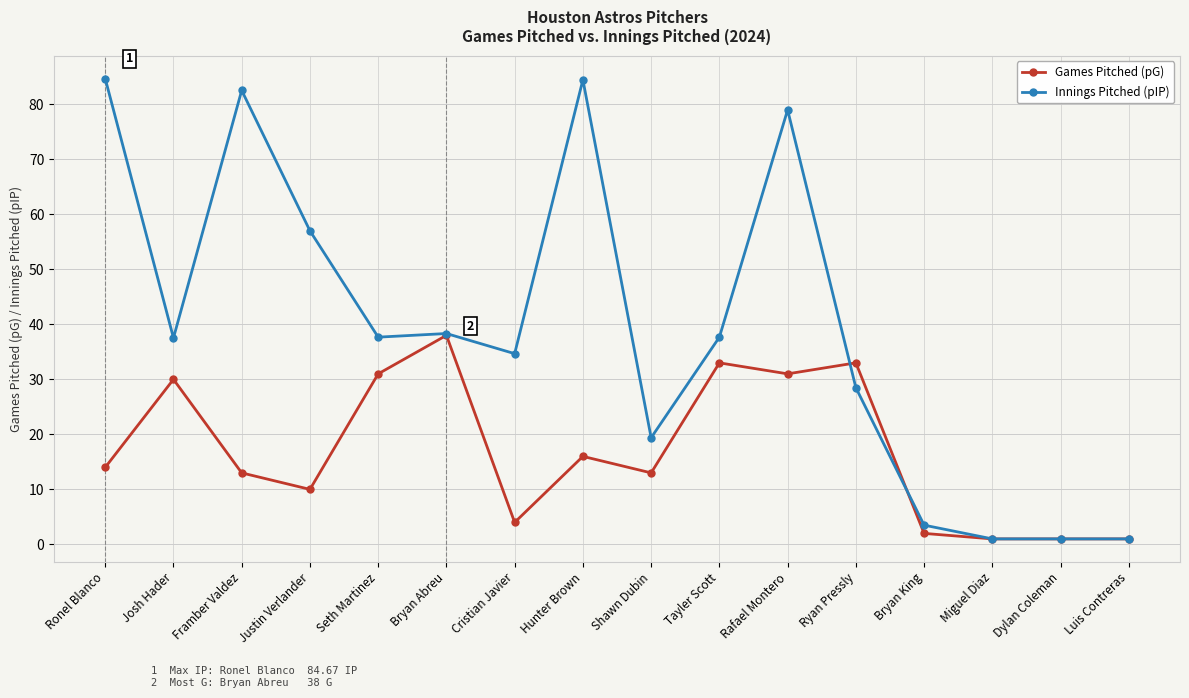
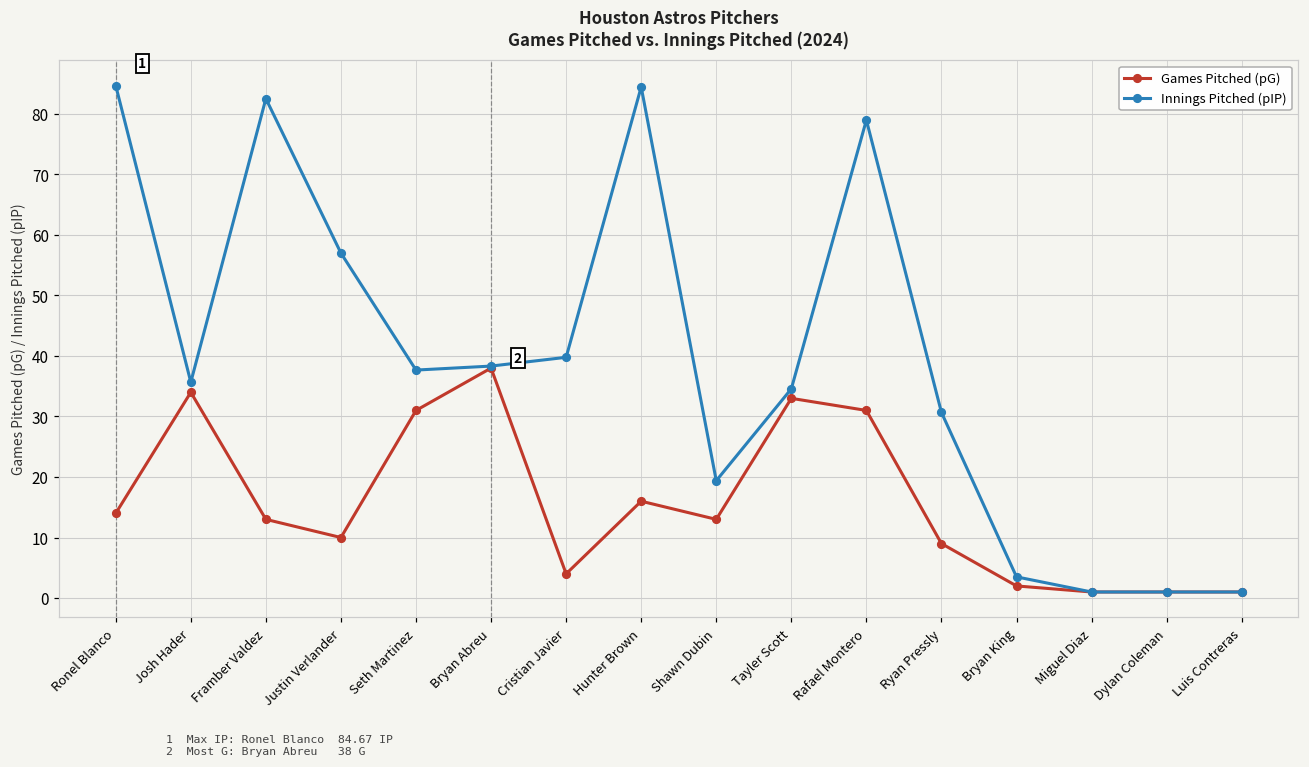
  {
    "Games Pitched (pG)": {
      "Ronel Blanco": 14,
-     "Josh Hader": 30,
+     "Josh Hader": 34,
      "Framber Valdez": 13,
      "Justin Verlander": 10,
      "Seth Martinez": 31,
      "Cristian Javier": 4,
      "Hunter Brown": 16,
      "Shawn Dubin": 13,
      "Tayler Scott": 33,
      "Rafael Montero": 31,
-     "Ryan Pressly": 33,
+     "Ryan Pressly": 9,
      "Bryan King": 2
    },
    "Innings Pitched (pIP)": {
-     "Josh Hader": 38,
+     "Josh Hader": 36,
      "Framber Valdez": 83,
      "Justin Verlander": 57,
      "Seth Martinez": 38,
-     "Cristian Javier": 35,
+     "Cristian Javier": 40,
      "Hunter Brown": 84,
      "Shawn Dubin": 19,
-     "Tayler Scott": 38,
+     "Tayler Scott": 35,
      "Rafael Montero": 79,
-     "Ryan Pressly": 28,
+     "Ryan Pressly": 31,
      "Bryan King": 4
    }
  }
